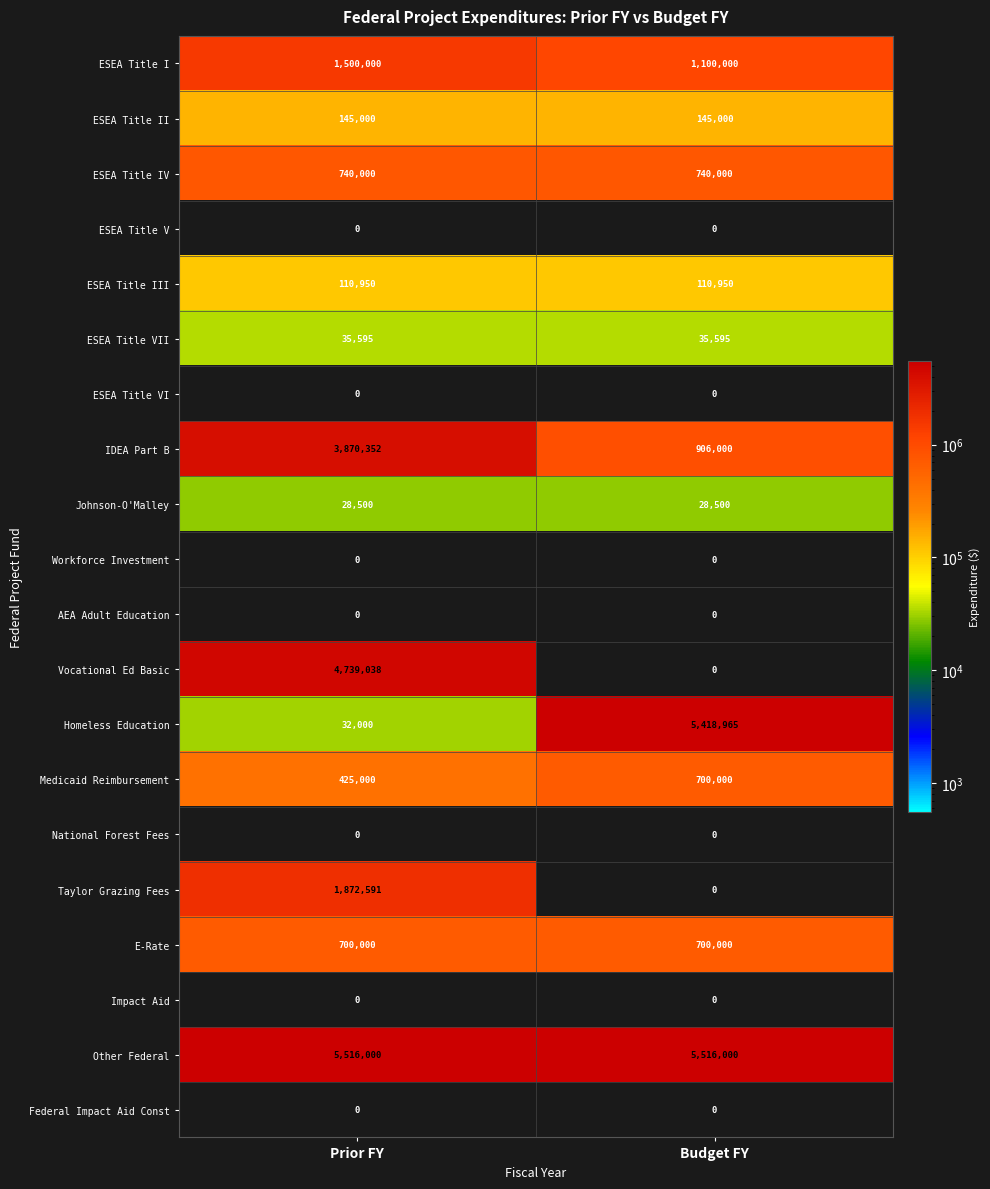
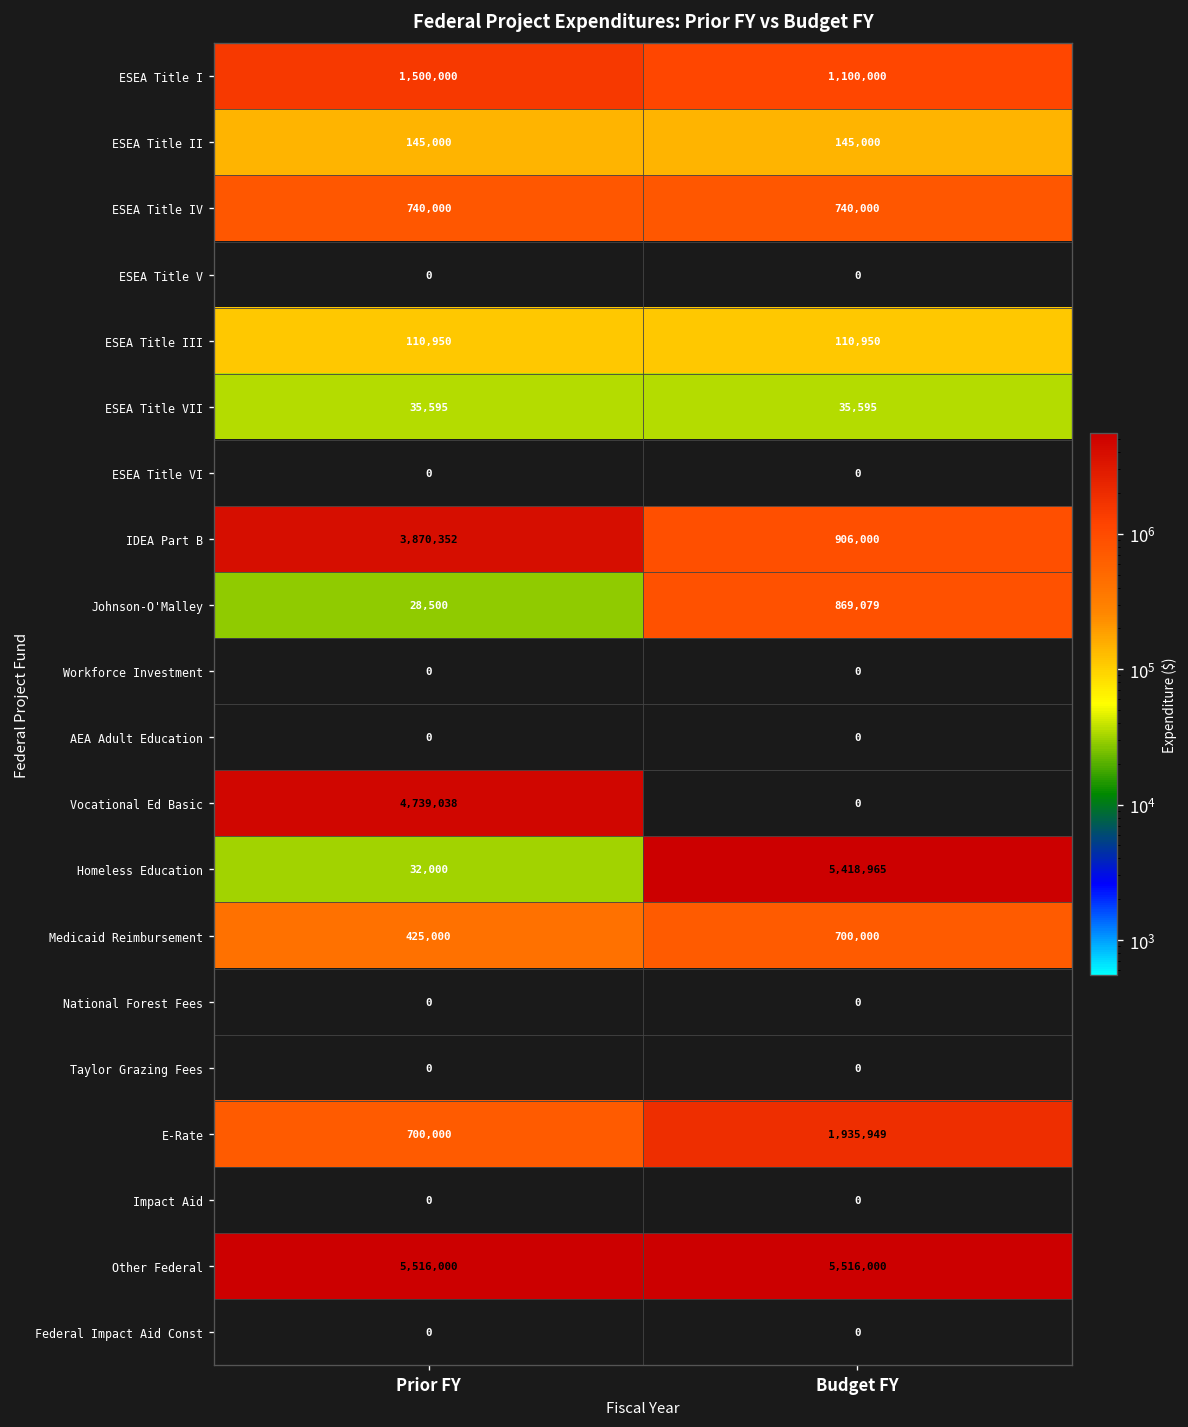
  {
    "ESEA Title I": {
      "Prior FY": "1,500,000",
      "Budget FY": "1,100,000"
    },
    "ESEA Title II": {
      "Prior FY": "145,000",
      "Budget FY": "145,000"
    },
    "ESEA Title IV": {
      "Prior FY": "740,000",
      "Budget FY": "740,000"
    },
    "ESEA Title V": {
      "Prior FY": "0",
      "Budget FY": "0"
    },
    "ESEA Title III": {
      "Prior FY": "110,950",
      "Budget FY": "110,950"
    },
    "ESEA Title VII": {
      "Prior FY": "35,595",
      "Budget FY": "35,595"
    },
    "ESEA Title VI": {
      "Prior FY": "0",
      "Budget FY": "0"
    },
    "IDEA Part B": {
      "Prior FY": "3,870,352",
      "Budget FY": "906,000"
    },
    "Johnson-O'Malley": {
      "Prior FY": "28,500",
-     "Budget FY": "28,500"
+     "Budget FY": "869,079"
    },
    "Workforce Investment": {
      "Prior FY": "0",
      "Budget FY": "0"
    },
    "AEA Adult Education": {
      "Prior FY": "0",
      "Budget FY": "0"
    },
    "Vocational Ed Basic": {
      "Prior FY": "4,739,038",
      "Budget FY": "0"
    },
    "Homeless Education": {
      "Prior FY": "32,000",
      "Budget FY": "5,418,965"
    },
    "Medicaid Reimbursement": {
      "Prior FY": "425,000",
      "Budget FY": "700,000"
    },
    "National Forest Fees": {
      "Prior FY": "0",
      "Budget FY": "0"
    },
    "Taylor Grazing Fees": {
-     "Prior FY": "1,872,591",
+     "Prior FY": "0",
      "Budget FY": "0"
    },
    "E-Rate": {
      "Prior FY": "700,000",
-     "Budget FY": "700,000"
+     "Budget FY": "1,935,949"
    },
    "Impact Aid": {
      "Prior FY": "0",
      "Budget FY": "0"
    },
    "Other Federal": {
      "Prior FY": "5,516,000",
      "Budget FY": "5,516,000"
    },
    "Federal Impact Aid Const": {
      "Prior FY": "0",
      "Budget FY": "0"
    }
  }
